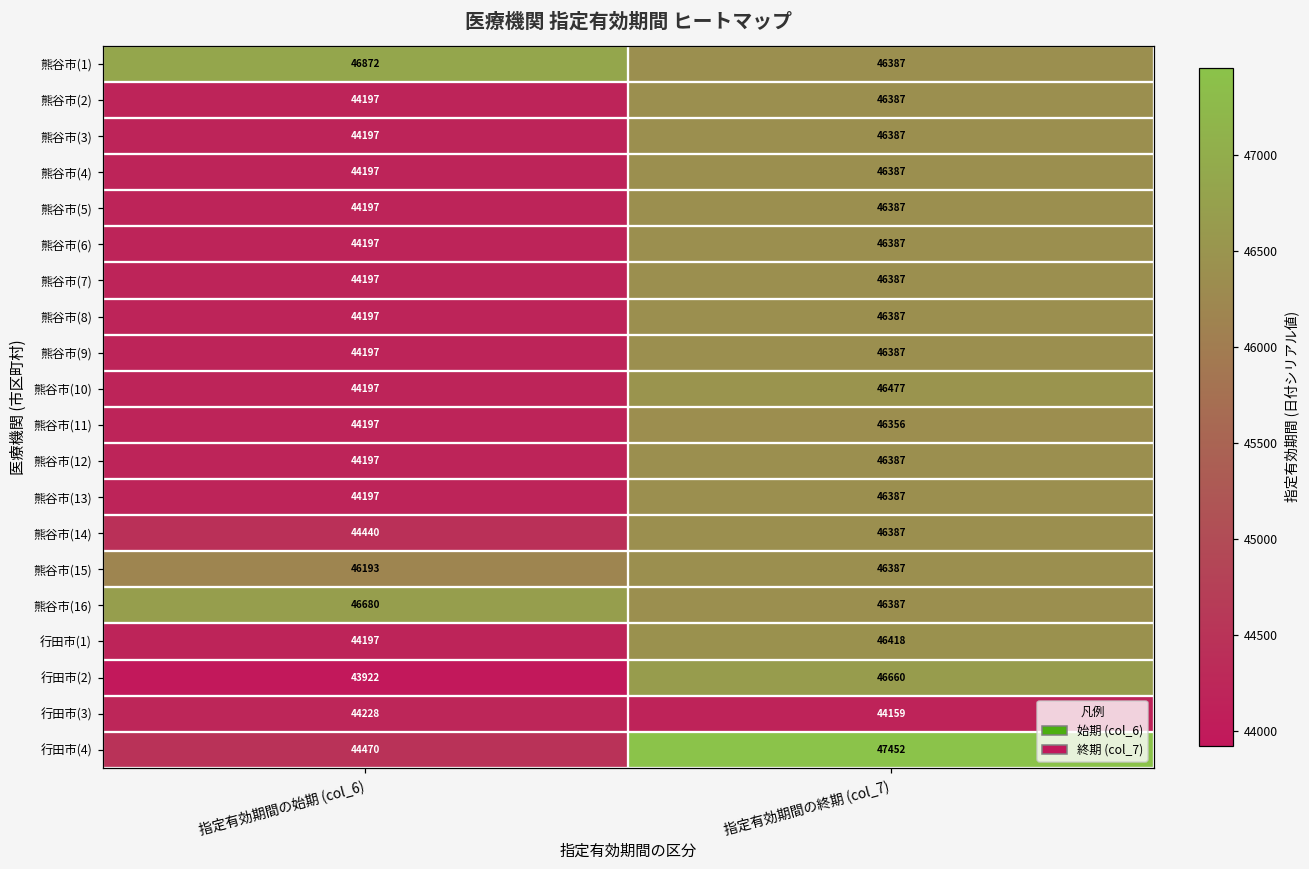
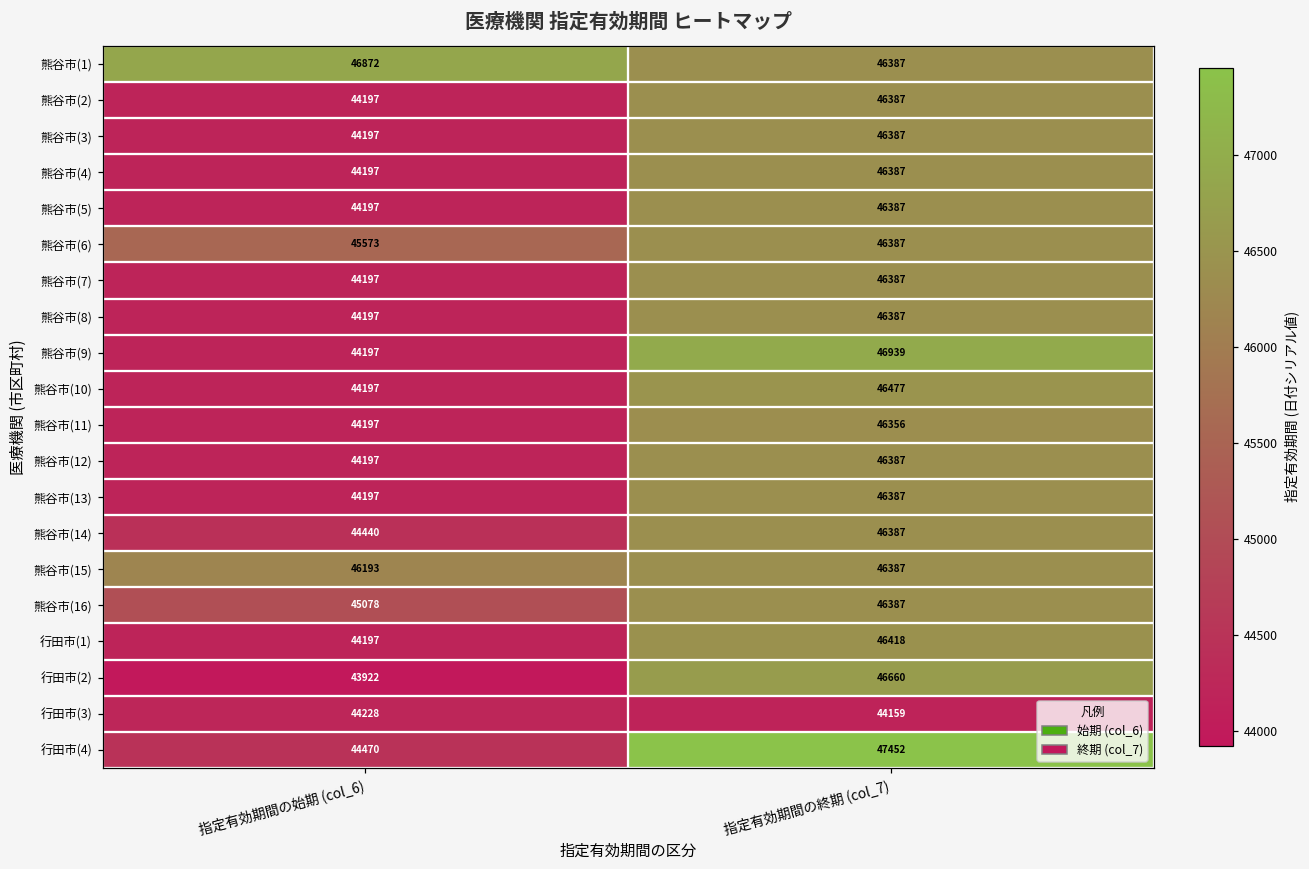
  {
    "熊谷市(1)": {
      "指定有効期間の始期 (col_6)": 46872,
      "指定有効期間の終期 (col_7)": 46387
    },
    "熊谷市(2)": {
      "指定有効期間の始期 (col_6)": 44197,
      "指定有効期間の終期 (col_7)": 46387
    },
    "熊谷市(3)": {
      "指定有効期間の始期 (col_6)": 44197,
      "指定有効期間の終期 (col_7)": 46387
    },
    "熊谷市(4)": {
      "指定有効期間の始期 (col_6)": 44197,
      "指定有効期間の終期 (col_7)": 46387
    },
    "熊谷市(5)": {
      "指定有効期間の始期 (col_6)": 44197,
      "指定有効期間の終期 (col_7)": 46387
    },
    "熊谷市(6)": {
-     "指定有効期間の始期 (col_6)": 44197,
+     "指定有効期間の始期 (col_6)": 45573,
      "指定有効期間の終期 (col_7)": 46387
    },
    "熊谷市(7)": {
      "指定有効期間の始期 (col_6)": 44197,
      "指定有効期間の終期 (col_7)": 46387
    },
    "熊谷市(8)": {
      "指定有効期間の始期 (col_6)": 44197,
      "指定有効期間の終期 (col_7)": 46387
    },
    "熊谷市(9)": {
      "指定有効期間の始期 (col_6)": 44197,
-     "指定有効期間の終期 (col_7)": 46387
+     "指定有効期間の終期 (col_7)": 46939
    },
    "熊谷市(10)": {
      "指定有効期間の始期 (col_6)": 44197,
      "指定有効期間の終期 (col_7)": 46477
    },
    "熊谷市(11)": {
      "指定有効期間の始期 (col_6)": 44197,
      "指定有効期間の終期 (col_7)": 46356
    },
    "熊谷市(12)": {
      "指定有効期間の始期 (col_6)": 44197,
      "指定有効期間の終期 (col_7)": 46387
    },
    "熊谷市(13)": {
      "指定有効期間の始期 (col_6)": 44197,
      "指定有効期間の終期 (col_7)": 46387
    },
    "熊谷市(14)": {
      "指定有効期間の始期 (col_6)": 44440,
      "指定有効期間の終期 (col_7)": 46387
    },
    "熊谷市(15)": {
      "指定有効期間の始期 (col_6)": 46193,
      "指定有効期間の終期 (col_7)": 46387
    },
    "熊谷市(16)": {
-     "指定有効期間の始期 (col_6)": 46680,
+     "指定有効期間の始期 (col_6)": 45078,
      "指定有効期間の終期 (col_7)": 46387
    },
    "行田市(1)": {
      "指定有効期間の始期 (col_6)": 44197,
      "指定有効期間の終期 (col_7)": 46418
    },
    "行田市(2)": {
      "指定有効期間の始期 (col_6)": 43922,
      "指定有効期間の終期 (col_7)": 46660
    },
    "行田市(3)": {
      "指定有効期間の始期 (col_6)": 44228,
      "指定有効期間の終期 (col_7)": 44159
    },
    "行田市(4)": {
      "指定有効期間の始期 (col_6)": 44470,
      "指定有効期間の終期 (col_7)": 47452
    }
  }
